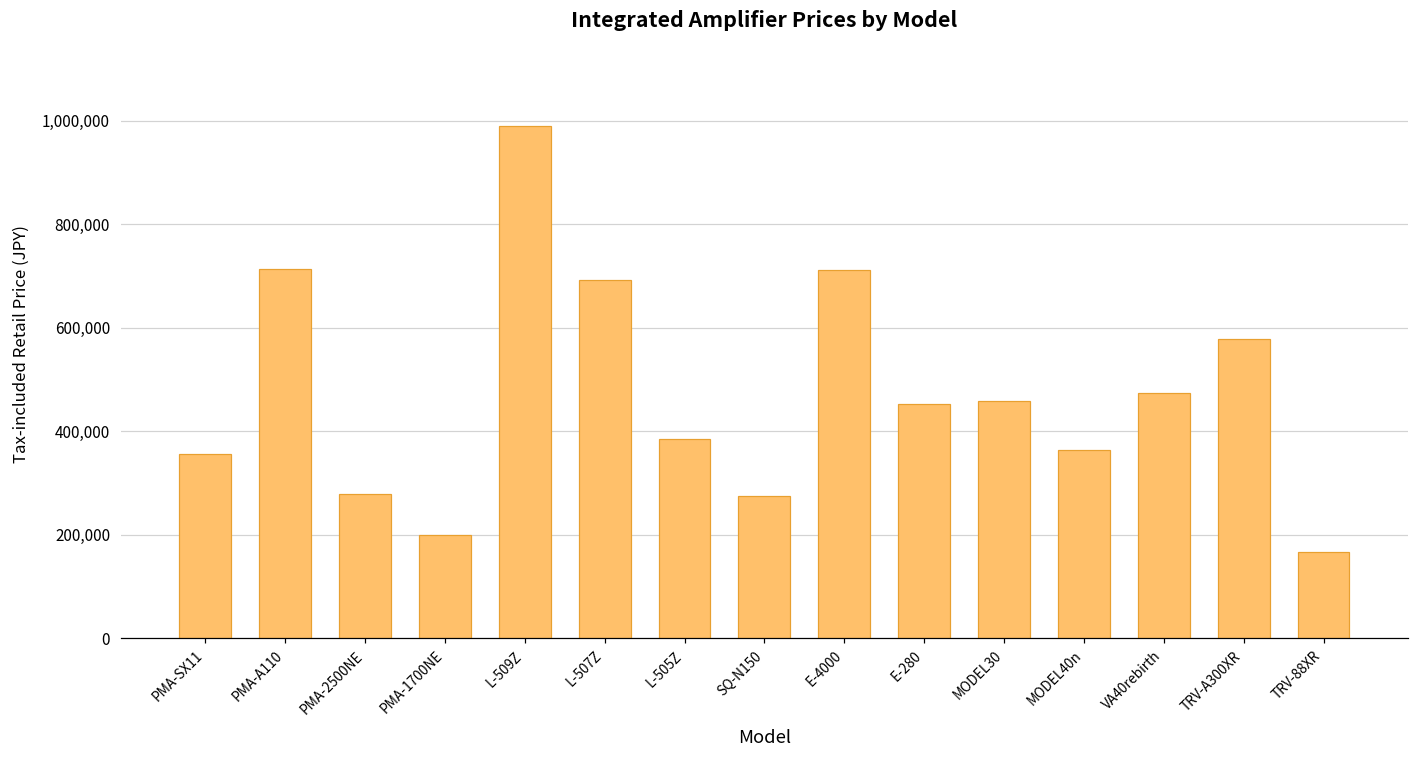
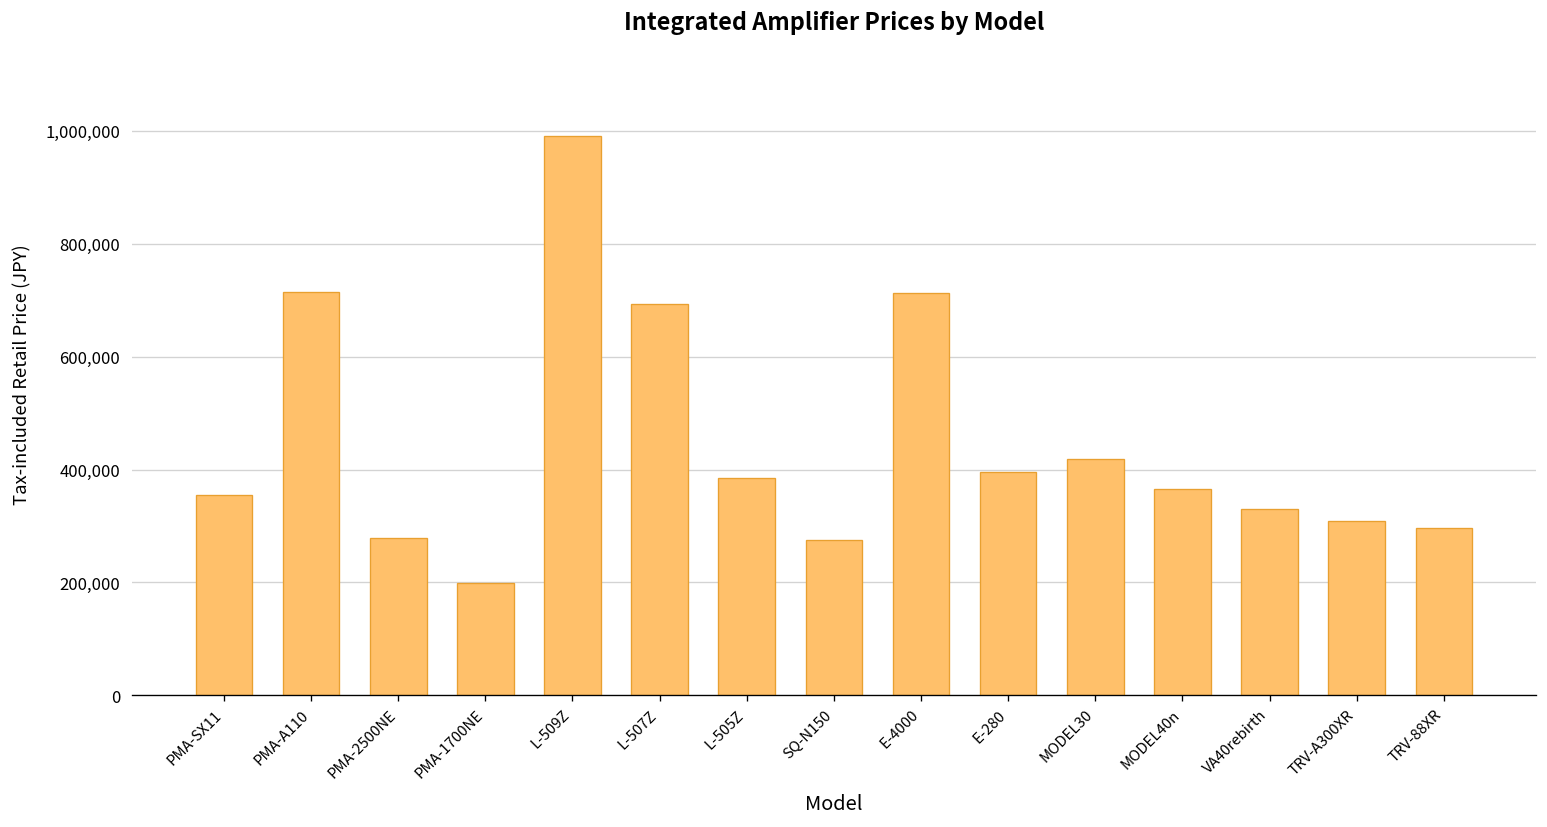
  {
    "PMA-SX11": "360,000",
    "PMA-A110": "710,000",
    "PMA-2500NE": "280,000",
    "PMA-1700NE": "200,000",
    "L-509Z": "990,000",
    "L-507Z": "690,000",
    "L-505Z": "390,000",
    "SQ-N150": "280,000",
    "E-4000": "710,000",
-   "E-280": "450,000",
-   "MODEL30": "460,000",
+   "E-280": "400,000",
+   "MODEL30": "420,000",
    "MODEL40n": "360,000",
-   "VA40rebirth": "470,000",
-   "TRV-A300XR": "580,000",
-   "TRV-88XR": "170,000"
+   "VA40rebirth": "330,000",
+   "TRV-A300XR": "310,000",
+   "TRV-88XR": "300,000"
  }
